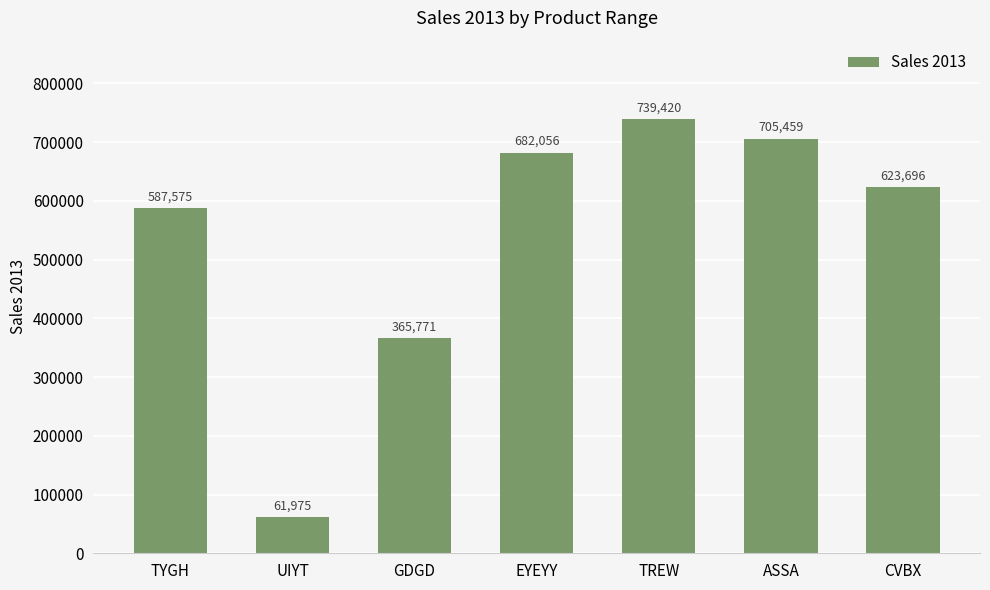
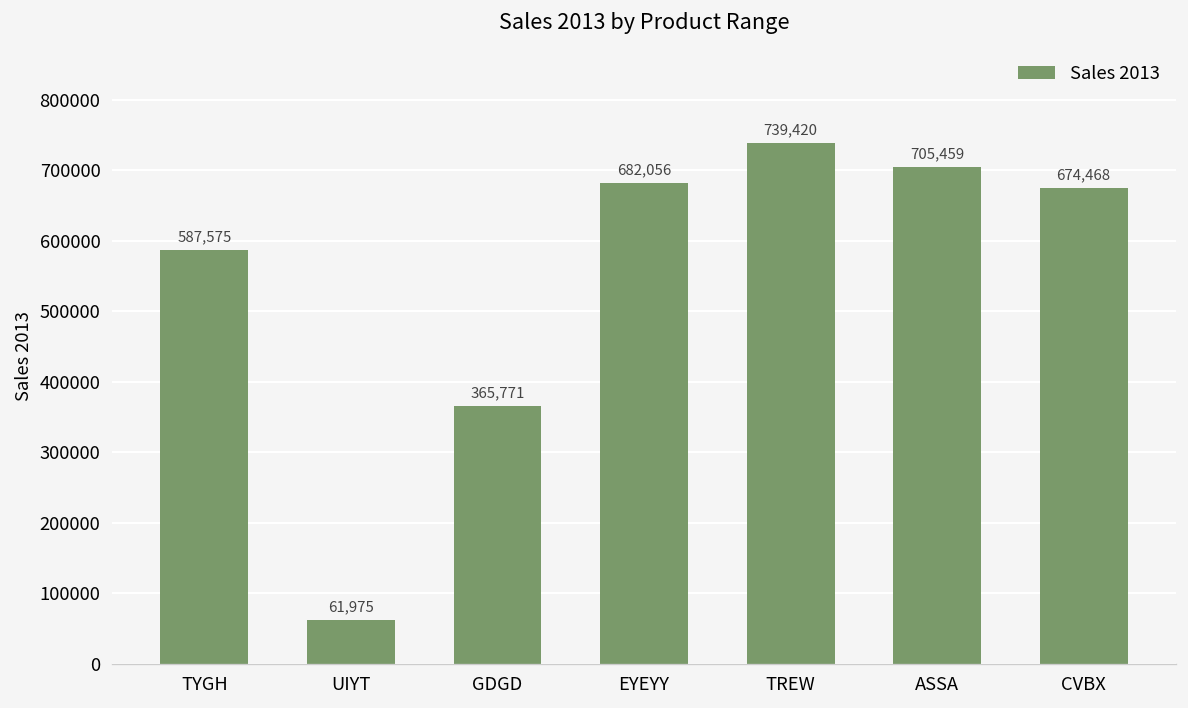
  {
    "TYGH": "587,575",
    "UIYT": "61,975",
    "GDGD": "365,771",
    "EYEYY": "682,056",
    "TREW": "739,420",
    "ASSA": "705,459",
-   "CVBX": "623,696"
+   "CVBX": "674,468"
  }
